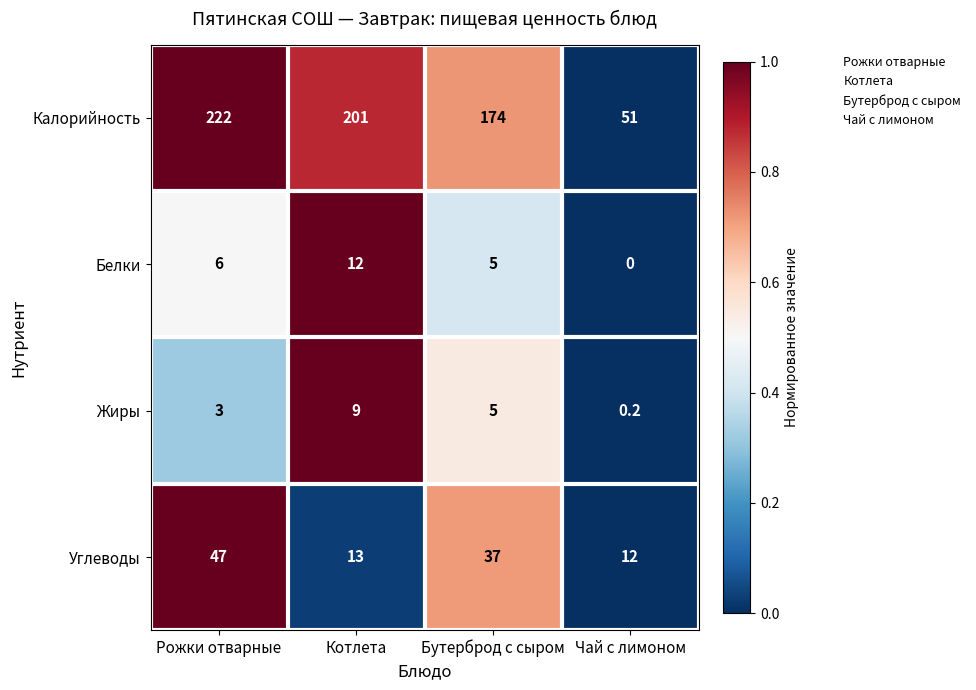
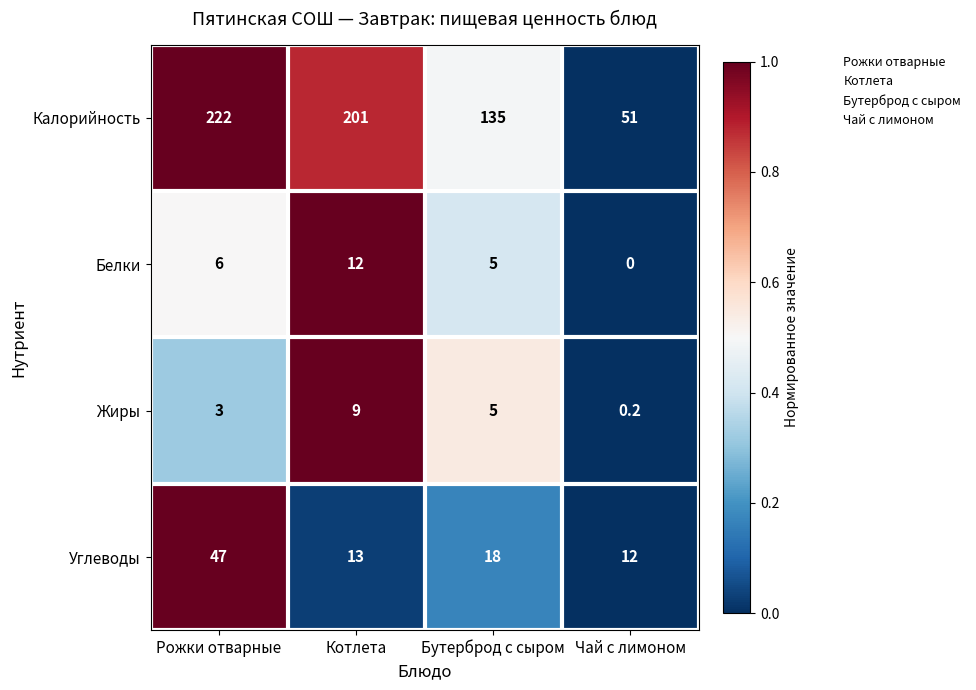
  {
    "Калорийность": {
      "Рожки отварные": 222,
      "Котлета": 201,
-     "Бутерброд с сыром": 174,
+     "Бутерброд с сыром": 135,
      "Чай с лимоном": 51
    },
    "Белки": {
      "Рожки отварные": 6,
      "Котлета": 12,
      "Бутерброд с сыром": 5,
      "Чай с лимоном": 0
    },
    "Жиры": {
      "Рожки отварные": 3,
      "Котлета": 9,
      "Бутерброд с сыром": 5,
      "Чай с лимоном": 0.2
    },
    "Углеводы": {
      "Рожки отварные": 47,
      "Котлета": 13,
-     "Бутерброд с сыром": 37,
+     "Бутерброд с сыром": 18,
      "Чай с лимоном": 12
    }
  }
